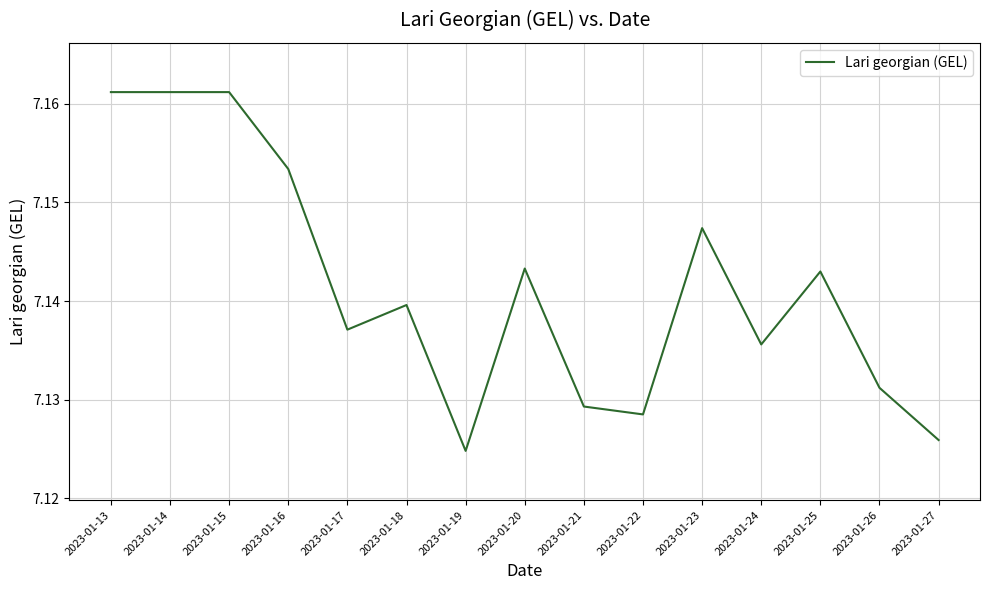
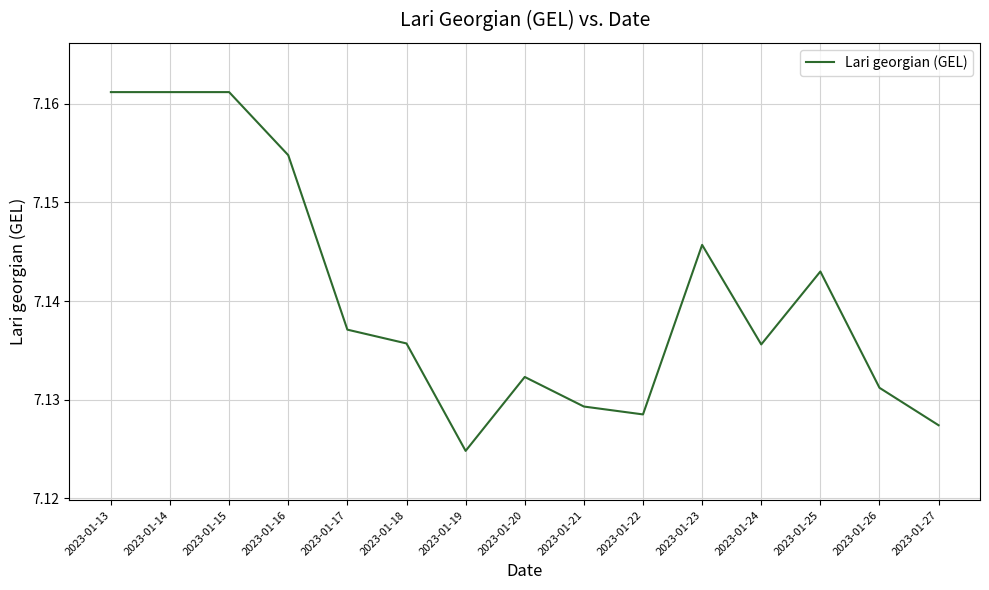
  {
    "2023-01-13": 7.161,
    "2023-01-14": 7.161,
    "2023-01-15": 7.161,
-   "2023-01-16": 7.153,
+   "2023-01-16": 7.155,
    "2023-01-17": 7.137,
-   "2023-01-18": 7.140,
+   "2023-01-18": 7.136,
    "2023-01-19": 7.125,
-   "2023-01-20": 7.143,
+   "2023-01-20": 7.132,
    "2023-01-21": 7.129,
    "2023-01-22": 7.129,
-   "2023-01-23": 7.147,
+   "2023-01-23": 7.146,
    "2023-01-24": 7.136,
    "2023-01-25": 7.143,
    "2023-01-26": 7.131,
-   "2023-01-27": 7.126
+   "2023-01-27": 7.127
  }
